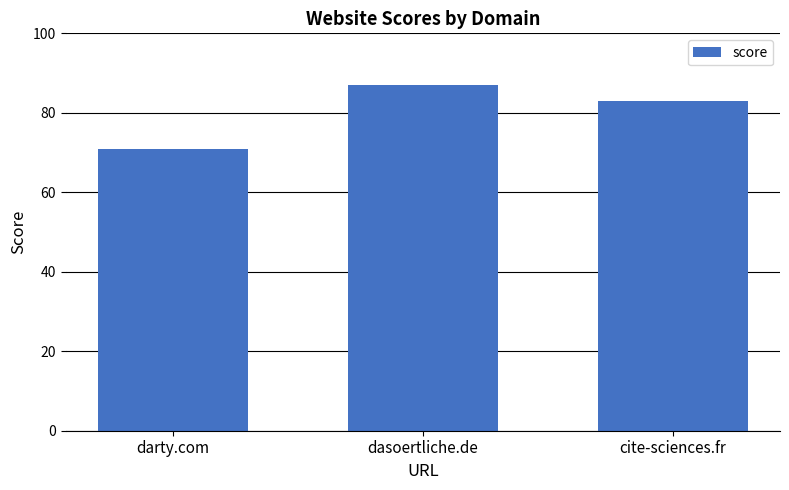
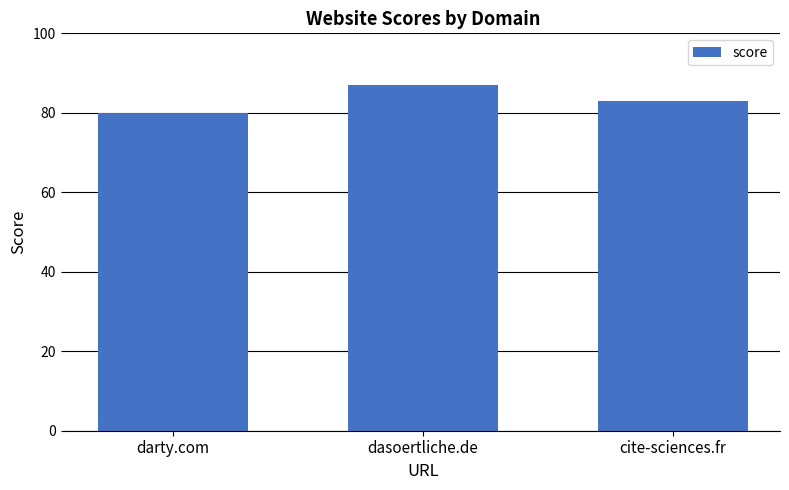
  {
-   "darty.com": 71,
+   "darty.com": 80,
    "dasoertliche.de": 87,
    "cite-sciences.fr": 83
  }
